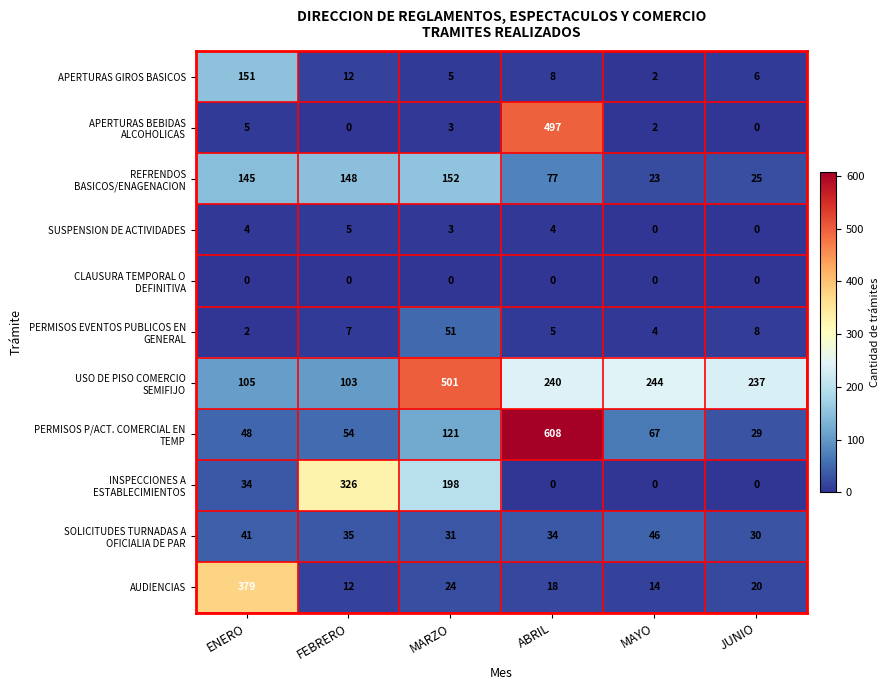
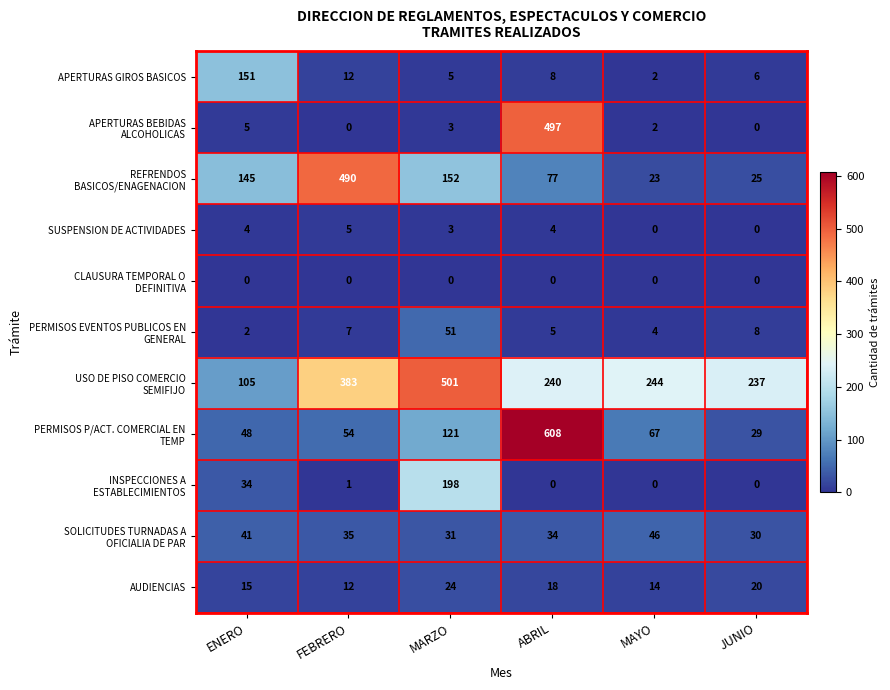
  {
    "APERTURAS GIROS BASICOS": {
      "ENERO": 151,
      "FEBRERO": 12,
      "MARZO": 5,
      "ABRIL": 8,
      "MAYO": 2,
      "JUNIO": 6
    },
    "APERTURAS BEBIDAS ALCOHOLICAS": {
      "ENERO": 5,
      "FEBRERO": 0,
      "MARZO": 3,
      "ABRIL": 497,
      "MAYO": 2,
      "JUNIO": 0
    },
    "REFRENDOS BASICOS/ENAGENACION": {
      "ENERO": 145,
-     "FEBRERO": 148,
+     "FEBRERO": 490,
      "MARZO": 152,
      "ABRIL": 77,
      "MAYO": 23,
      "JUNIO": 25
    },
    "SUSPENSION DE ACTIVIDADES": {
      "ENERO": 4,
      "FEBRERO": 5,
      "MARZO": 3,
      "ABRIL": 4,
      "MAYO": 0,
      "JUNIO": 0
    },
    "CLAUSURA TEMPORAL O DEFINITIVA": {
      "ENERO": 0,
      "FEBRERO": 0,
      "MARZO": 0,
      "ABRIL": 0,
      "MAYO": 0,
      "JUNIO": 0
    },
    "PERMISOS EVENTOS PUBLICOS EN GENERAL": {
      "ENERO": 2,
      "FEBRERO": 7,
      "MARZO": 51,
      "ABRIL": 5,
      "MAYO": 4,
      "JUNIO": 8
    },
    "USO DE PISO COMERCIO SEMIFIJO": {
      "ENERO": 105,
-     "FEBRERO": 103,
+     "FEBRERO": 383,
      "MARZO": 501,
      "ABRIL": 240,
      "MAYO": 244,
      "JUNIO": 237
    },
    "PERMISOS P/ACT. COMERCIAL EN TEMP": {
      "ENERO": 48,
      "FEBRERO": 54,
      "MARZO": 121,
      "ABRIL": 608,
      "MAYO": 67,
      "JUNIO": 29
    },
    "INSPECCIONES A ESTABLECIMIENTOS": {
      "ENERO": 34,
-     "FEBRERO": 326,
+     "FEBRERO": 1,
      "MARZO": 198,
      "ABRIL": 0,
      "MAYO": 0,
      "JUNIO": 0
    },
    "SOLICITUDES TURNADAS A OFICIALIA DE PAR": {
      "ENERO": 41,
      "FEBRERO": 35,
      "MARZO": 31,
      "ABRIL": 34,
      "MAYO": 46,
      "JUNIO": 30
    },
    "AUDIENCIAS": {
-     "ENERO": 379,
+     "ENERO": 15,
      "FEBRERO": 12,
      "MARZO": 24,
      "ABRIL": 18,
      "MAYO": 14,
      "JUNIO": 20
    }
  }
